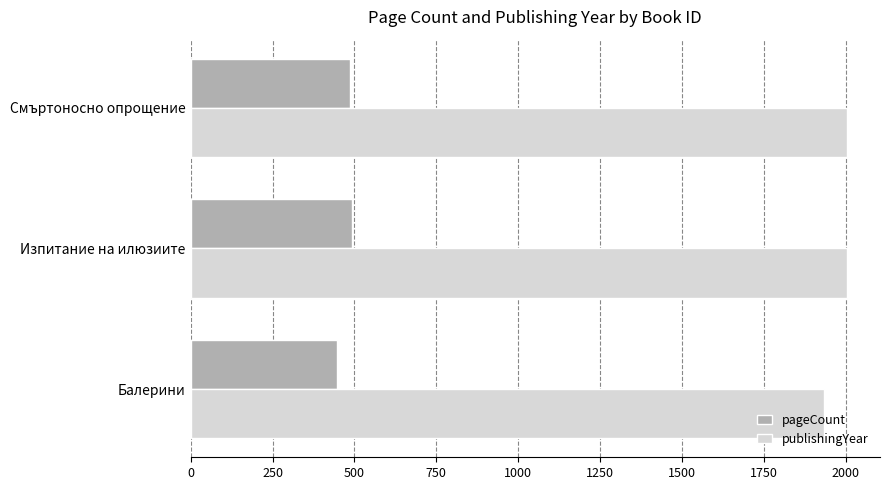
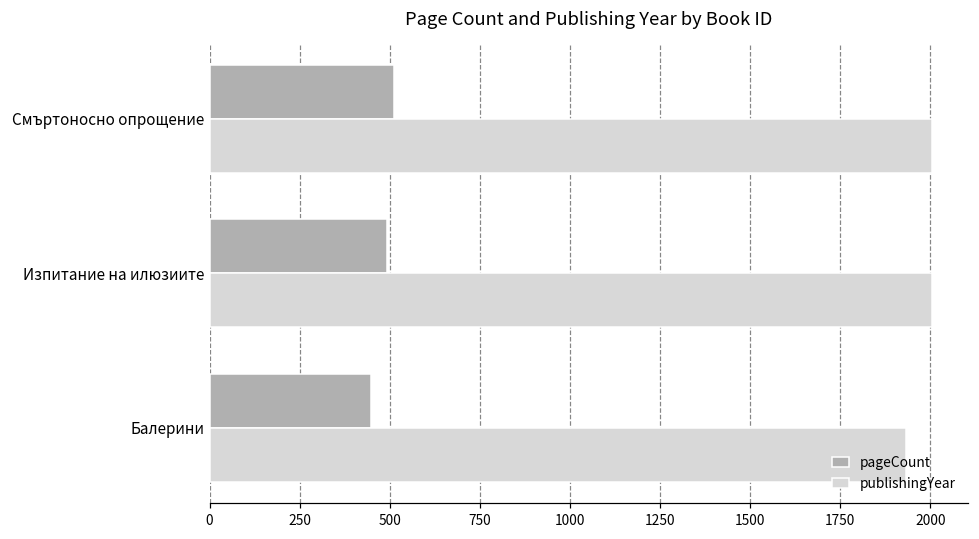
  {
    "pageCount": {
-     "Смъртоносно опрощение": 490,
+     "Смъртоносно опрощение": 510,
      "Изпитание на илюзиите": 490,
      "Балерини": 450
    },
    "publishingYear": {
      "Смъртоносно опрощение": 2000,
      "Изпитание на илюзиите": 2000,
      "Балерини": 1930
    }
  }
